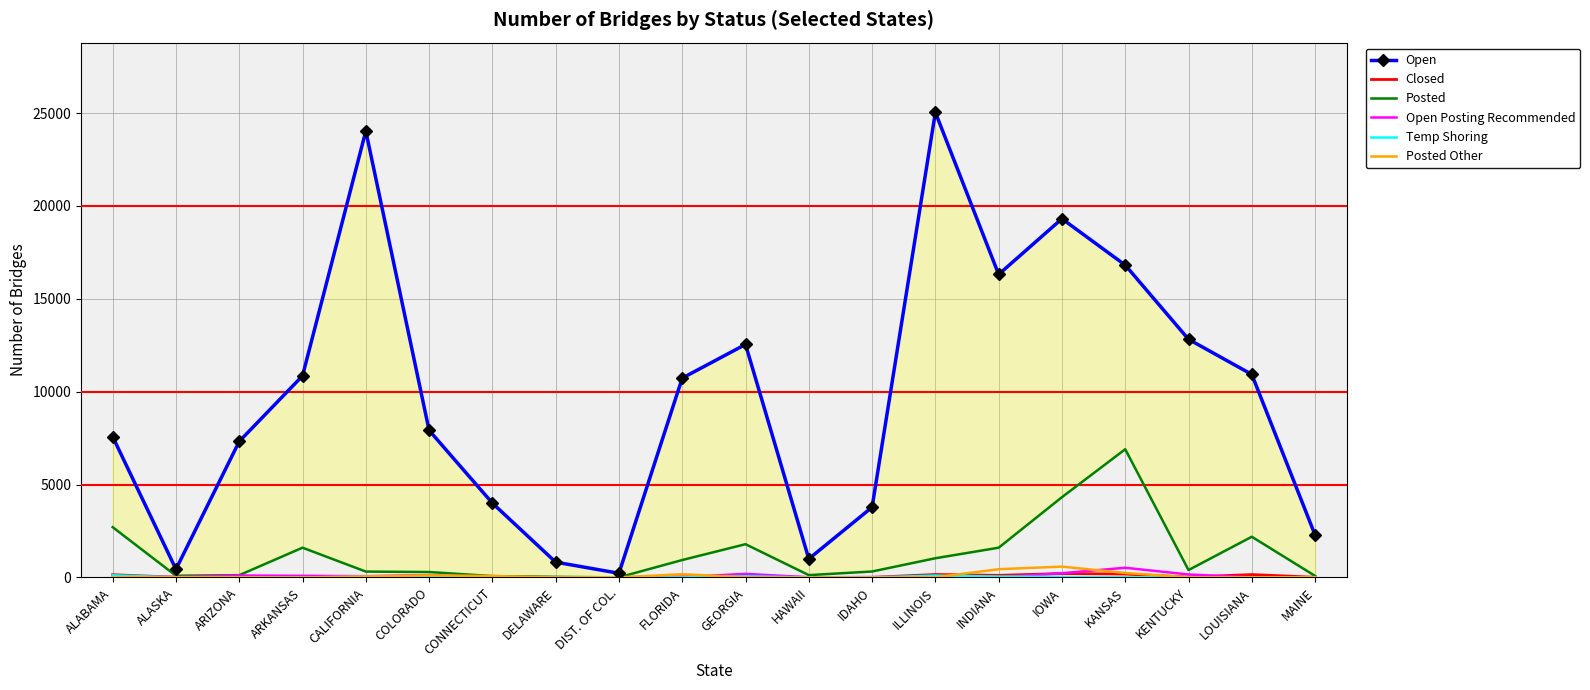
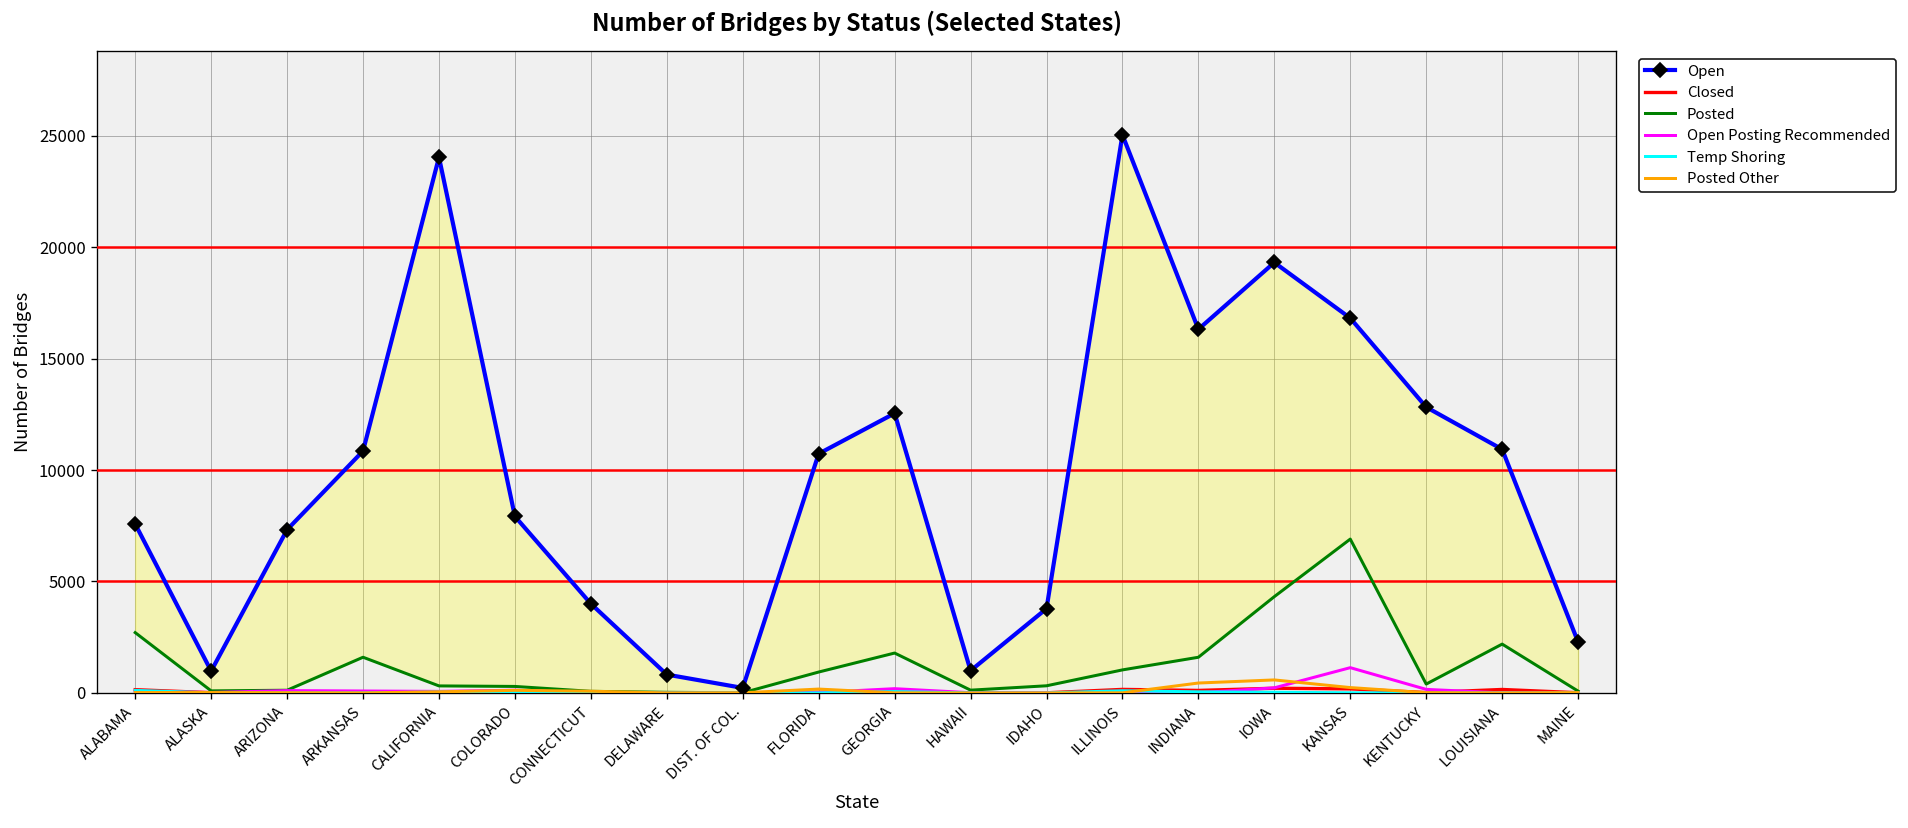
  {
    "Open": {
      "ALABAMA": 7600,
-     "ALASKA": 400,
+     "ALASKA": 1000,
      "ARIZONA": 7300,
      "ARKANSAS": 10900,
      "CALIFORNIA": 24000,
      "COLORADO": 7900,
      "CONNECTICUT": 4000,
      "DELAWARE": 800,
      "DIST. OF COL.": 200,
      "FLORIDA": 10700,
      "GEORGIA": 12500,
      "HAWAII": 1000,
      "IDAHO": 3800,
      "ILLINOIS": 25000,
      "INDIANA": 16300,
      "IOWA": 19300,
      "KANSAS": 16800,
      "KENTUCKY": 12800,
      "LOUISIANA": 10900,
      "MAINE": 2300
    },
    "Closed": {
      "LOUISIANA": 200
    },
    "Posted": {
      "ALABAMA": 2700,
      "ARKANSAS": 1600,
      "CALIFORNIA": 300,
      "COLORADO": 300,
      "FLORIDA": 900,
      "GEORGIA": 1800,
      "IDAHO": 300,
      "ILLINOIS": 1000,
      "INDIANA": 1600,
      "IOWA": 4300,
      "KANSAS": 6900,
      "KENTUCKY": 400,
      "LOUISIANA": 2200
    },
    "Open Posting Recommended": {
-     "KANSAS": 500,
+     "KANSAS": 1100,
      "KENTUCKY": 200
    },
    "Temp Shoring": {
      "IOWA": 0,
      "KANSAS": 0
    },
    "Posted Other": {
      "FLORIDA": 200,
      "INDIANA": 400,
      "IOWA": 600
    }
  }
